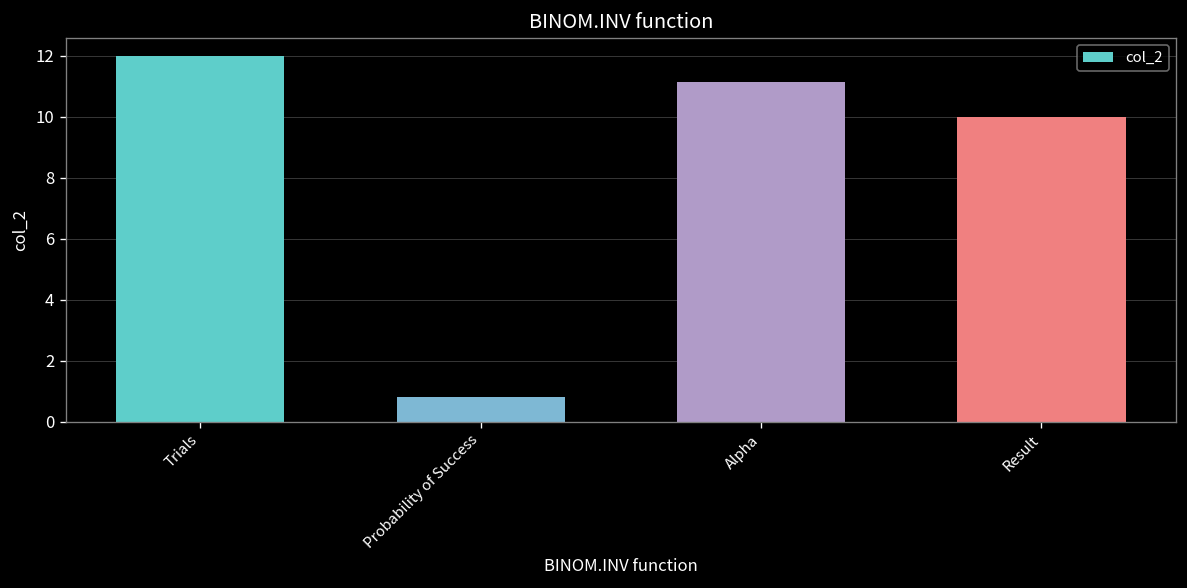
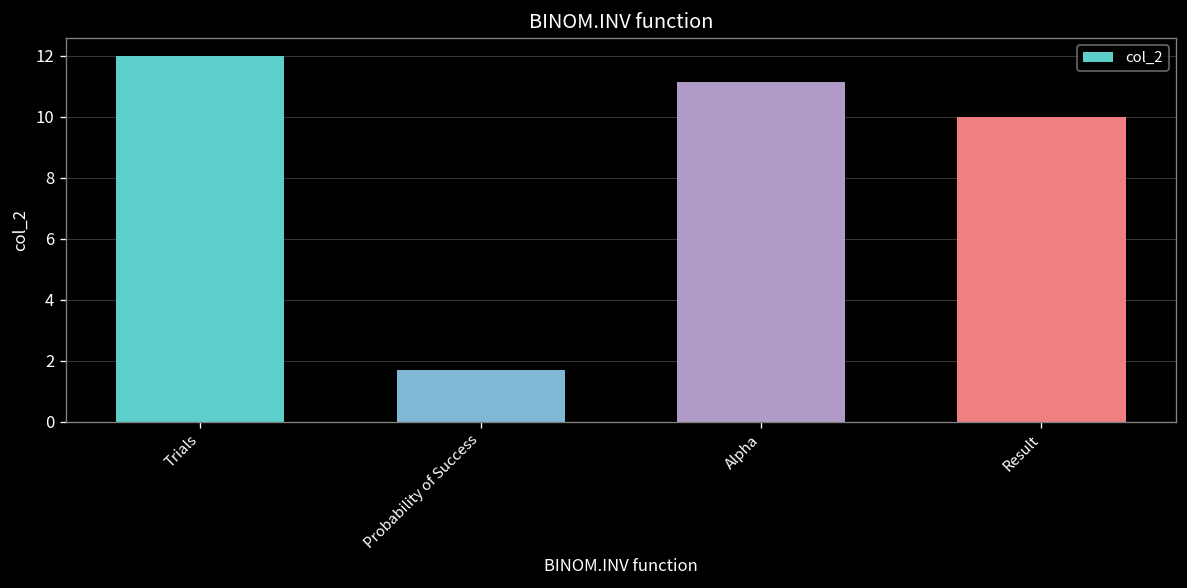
  {
    "Trials": 12.0,
-   "Probability of Success": 0.8,
+   "Probability of Success": 1.7,
    "Alpha": 11.1,
    "Result": 10.0
  }
